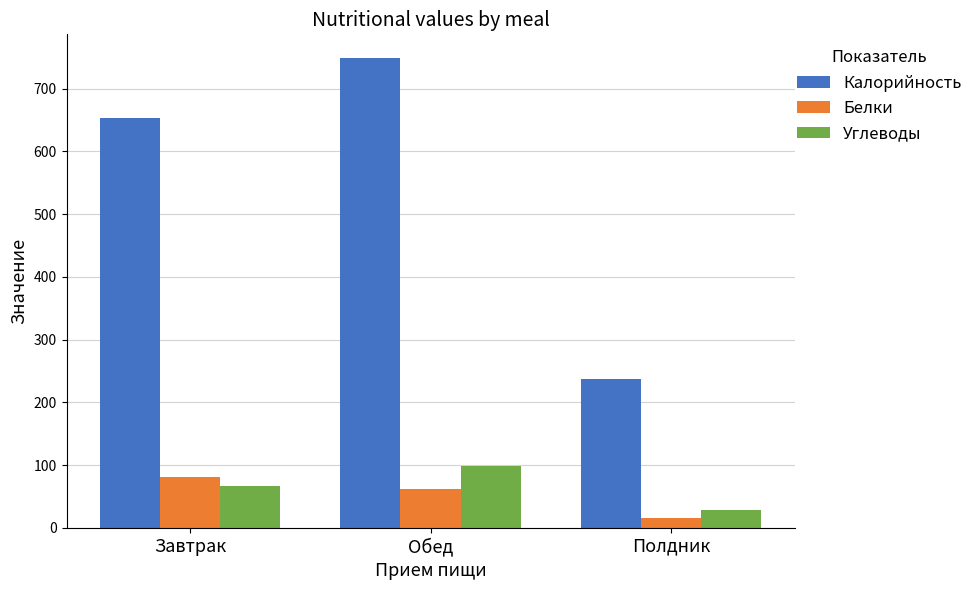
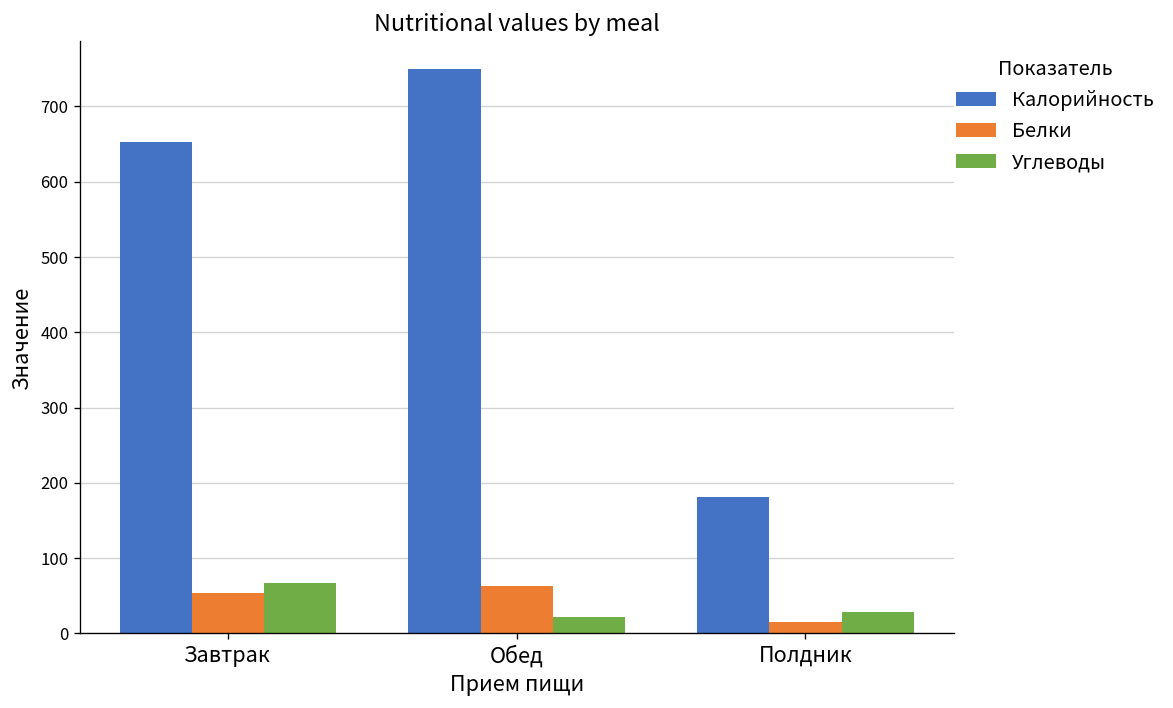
  {
    "Калорийность": {
      "Завтрак": 650,
      "Обед": 750,
-     "Полдник": 240
+     "Полдник": 180
    },
    "Белки": {
-     "Завтрак": 80,
+     "Завтрак": 50,
      "Обед": 60,
      "Полдник": 20
    },
    "Углеводы": {
      "Завтрак": 70,
-     "Обед": 100,
+     "Обед": 20,
      "Полдник": 30
    }
  }
